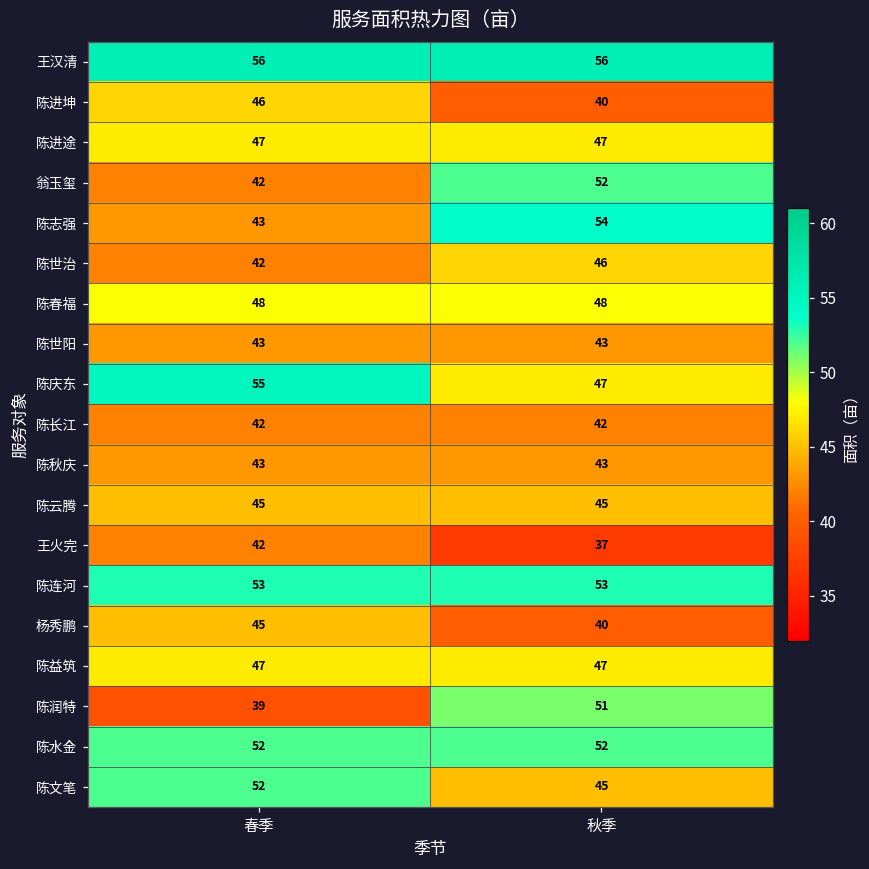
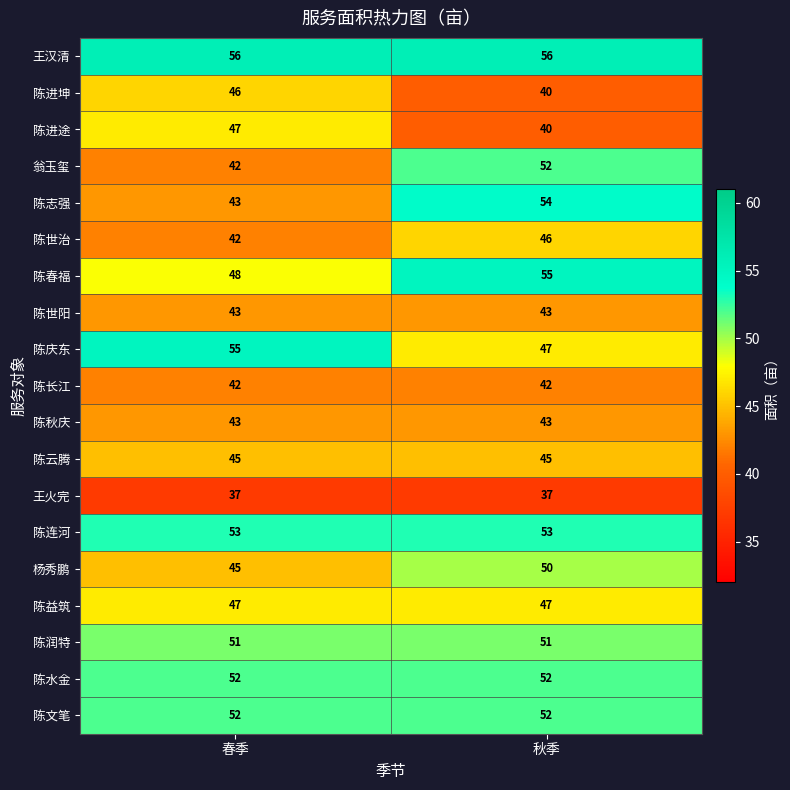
  {
    "王汉清": {
      "春季": 56,
      "秋季": 56
    },
    "陈进坤": {
      "春季": 46,
      "秋季": 40
    },
    "陈进途": {
      "春季": 47,
-     "秋季": 47
+     "秋季": 40
    },
    "翁玉玺": {
      "春季": 42,
      "秋季": 52
    },
    "陈志强": {
      "春季": 43,
      "秋季": 54
    },
    "陈世治": {
      "春季": 42,
      "秋季": 46
    },
    "陈春福": {
      "春季": 48,
-     "秋季": 48
+     "秋季": 55
    },
    "陈世阳": {
      "春季": 43,
      "秋季": 43
    },
    "陈庆东": {
      "春季": 55,
      "秋季": 47
    },
    "陈长江": {
      "春季": 42,
      "秋季": 42
    },
    "陈秋庆": {
      "春季": 43,
      "秋季": 43
    },
    "陈云腾": {
      "春季": 45,
      "秋季": 45
    },
    "王火完": {
-     "春季": 42,
+     "春季": 37,
      "秋季": 37
    },
    "陈连河": {
      "春季": 53,
      "秋季": 53
    },
    "杨秀鹏": {
      "春季": 45,
-     "秋季": 40
+     "秋季": 50
    },
    "陈益筑": {
      "春季": 47,
      "秋季": 47
    },
    "陈润特": {
-     "春季": 39,
+     "春季": 51,
      "秋季": 51
    },
    "陈水金": {
      "春季": 52,
      "秋季": 52
    },
    "陈文笔": {
      "春季": 52,
-     "秋季": 45
+     "秋季": 52
    }
  }
